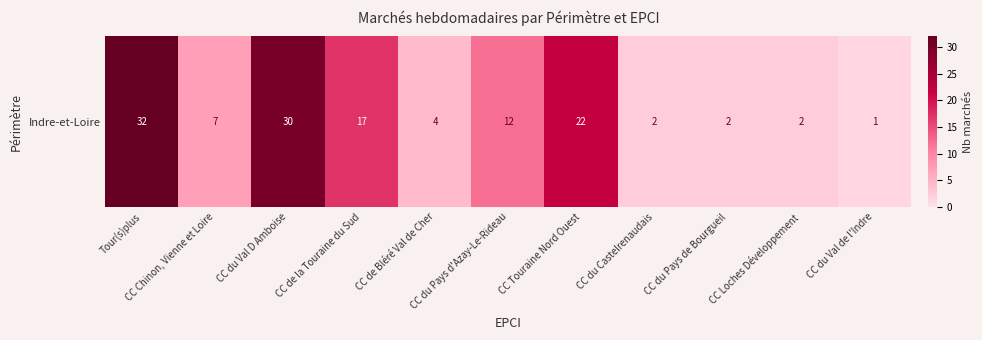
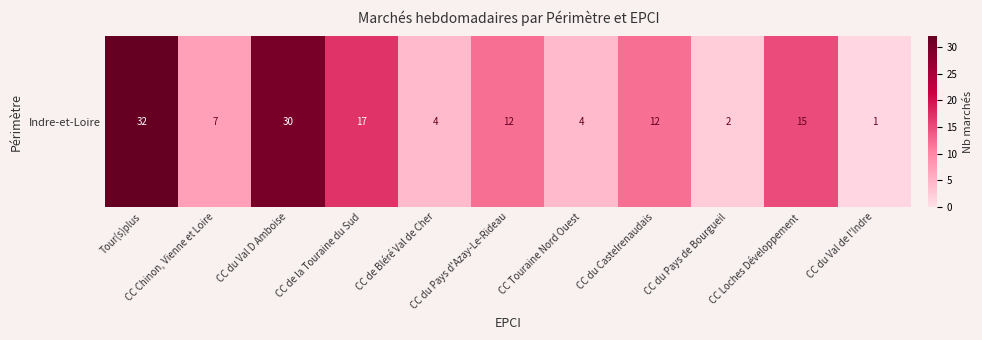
  {
    "Indre-et-Loire": {
      "Tour(s)plus": 32,
      "CC Chinon, Vienne et Loire": 7,
      "CC du Val D Amboise": 30,
      "CC de la Touraine du Sud": 17,
      "CC de Bléré Val de Cher": 4,
      "CC du Pays d'Azay-Le-Rideau": 12,
-     "CC Touraine Nord Ouest": 22,
-     "CC du Castelrenaudais": 2,
+     "CC Touraine Nord Ouest": 4,
+     "CC du Castelrenaudais": 12,
      "CC du Pays de Bourgueil": 2,
-     "CC Loches Développement": 2,
+     "CC Loches Développement": 15,
      "CC du Val de l'Indre": 1
    }
  }
